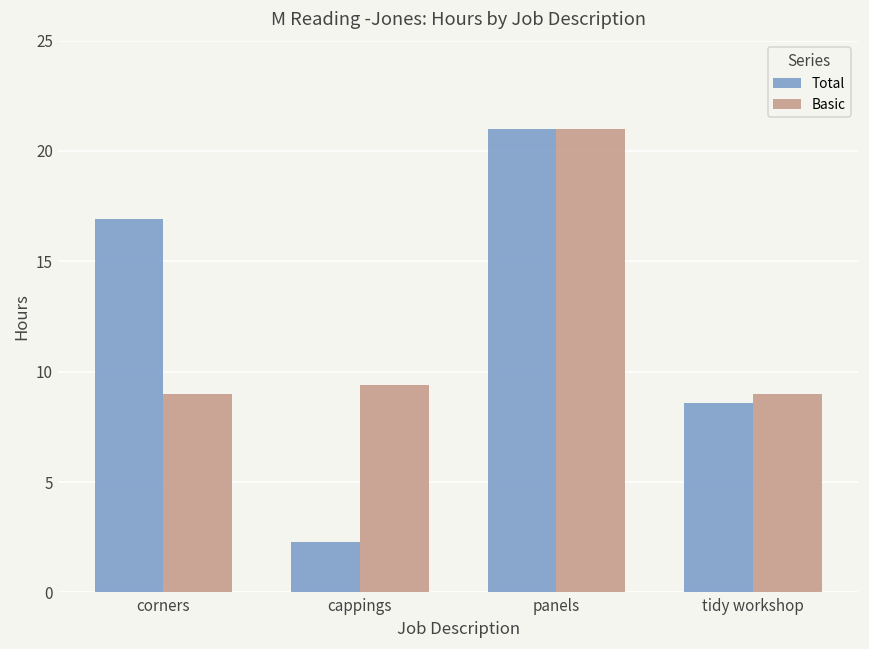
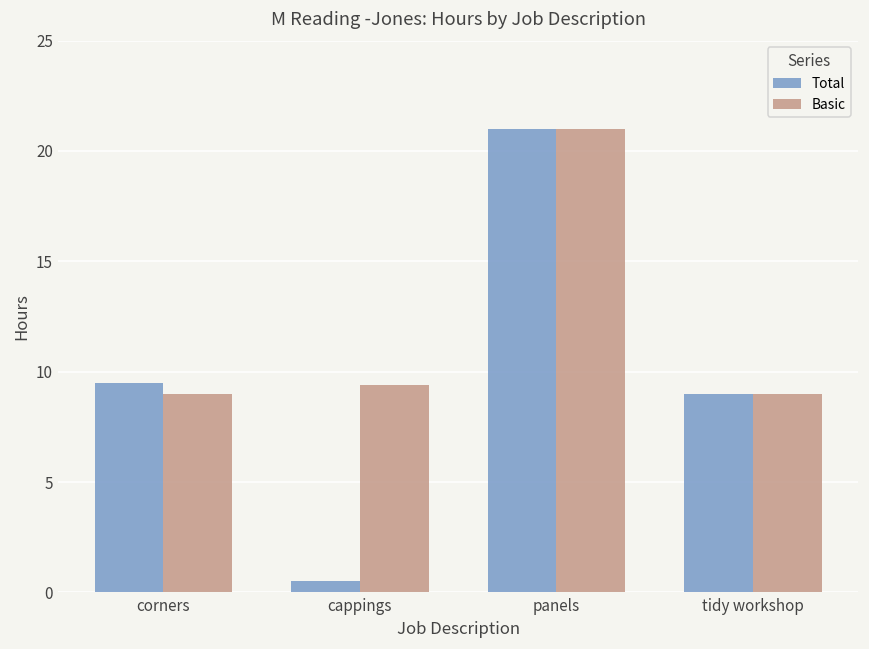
  {
    "Total": {
-     "corners": 16.9,
-     "cappings": 2.3,
+     "corners": 9.5,
+     "cappings": 0.5,
      "panels": 21.0,
-     "tidy workshop": 8.6
+     "tidy workshop": 9.0
    },
    "Basic": {
      "corners": 9.0,
      "cappings": 9.4,
      "panels": 21.0,
      "tidy workshop": 9.0
    }
  }
